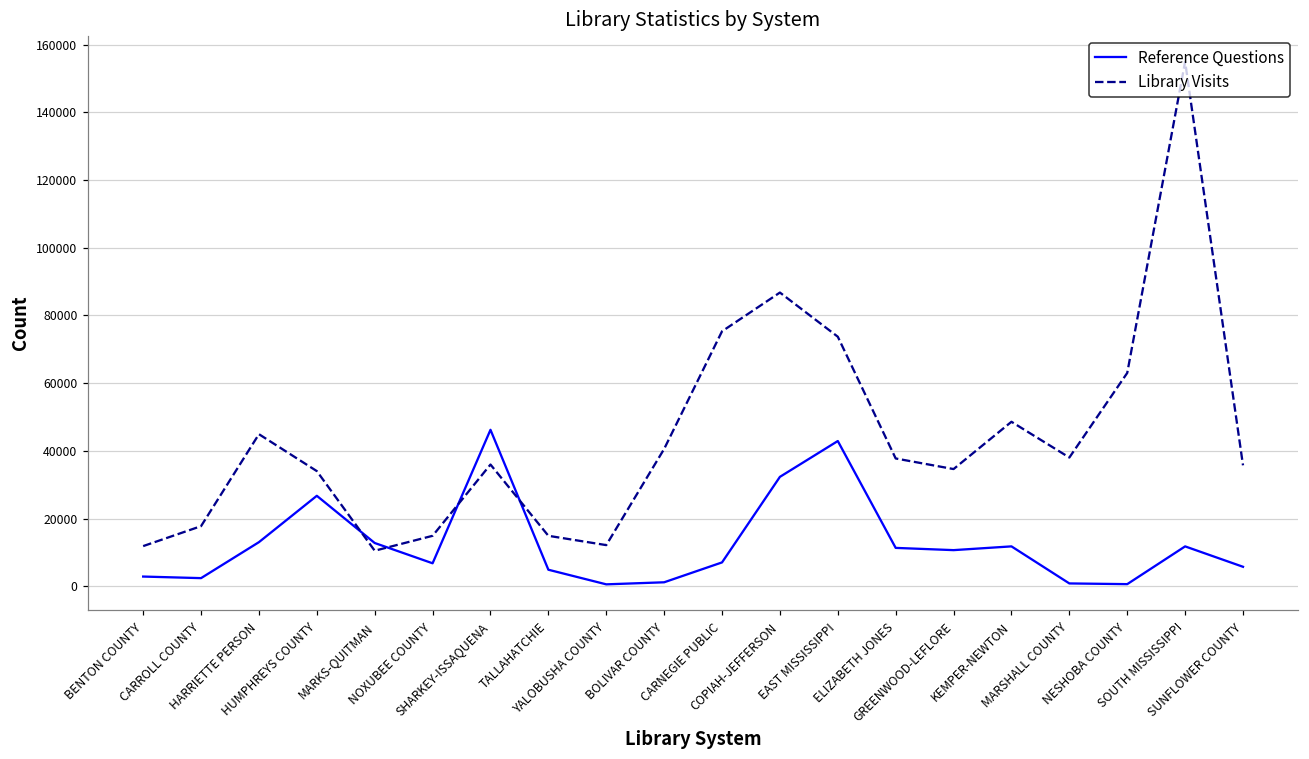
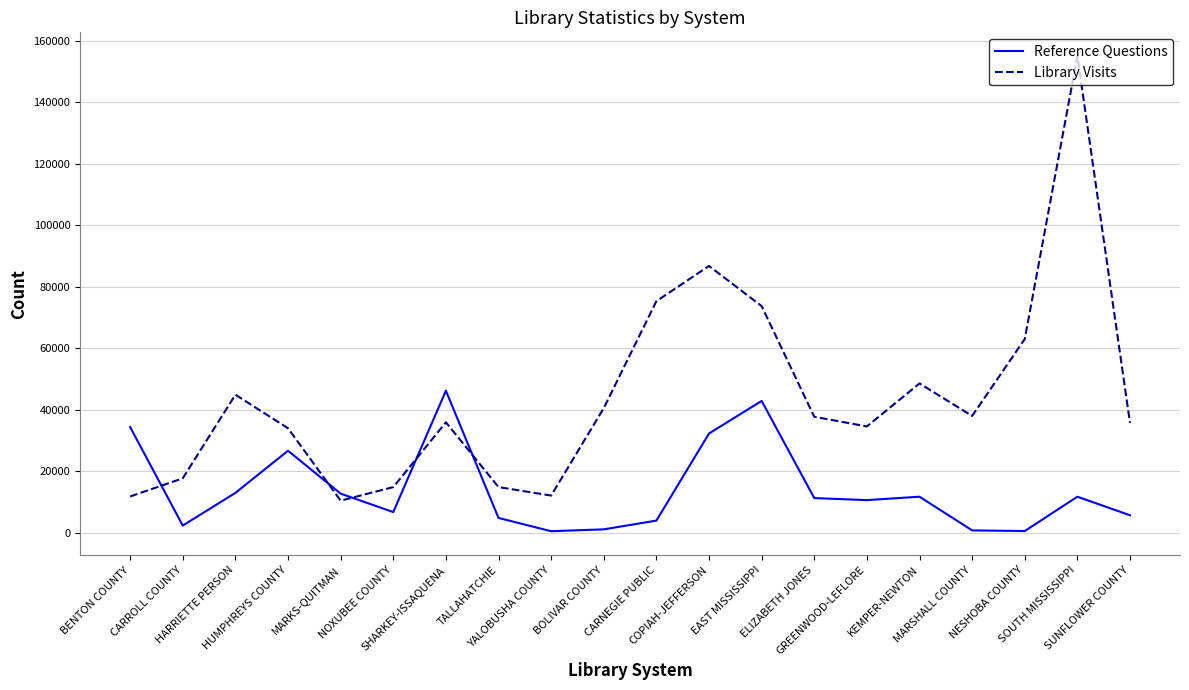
  {
    "Reference Questions": {
-     "BENTON COUNTY": 3000,
+     "BENTON COUNTY": 34000,
      "CARROLL COUNTY": 2000,
      "HARRIETTE PERSON": 13000,
      "HUMPHREYS COUNTY": 27000,
      "MARKS-QUITMAN": 13000,
      "NOXUBEE COUNTY": 7000,
      "SHARKEY-ISSAQUENA": 46000,
      "TALLAHATCHIE": 5000,
      "YALOBUSHA COUNTY": 1000,
      "BOLIVAR COUNTY": 1000,
-     "CARNEGIE PUBLIC": 7000,
+     "CARNEGIE PUBLIC": 4000,
      "COPIAH-JEFFERSON": 32000,
      "EAST MISSISSIPPI": 43000,
      "ELIZABETH JONES": 11000,
      "GREENWOOD-LEFLORE": 11000,
      "KEMPER-NEWTON": 12000,
      "MARSHALL COUNTY": 1000,
      "NESHOBA COUNTY": 1000,
      "SOUTH MISSISSIPPI": 12000,
      "SUNFLOWER COUNTY": 6000
    },
    "Library Visits": {
      "BENTON COUNTY": 12000,
      "CARROLL COUNTY": 18000,
      "HARRIETTE PERSON": 45000,
      "HUMPHREYS COUNTY": 34000,
      "MARKS-QUITMAN": 11000,
      "NOXUBEE COUNTY": 15000,
      "SHARKEY-ISSAQUENA": 36000,
      "TALLAHATCHIE": 15000,
      "YALOBUSHA COUNTY": 12000,
      "BOLIVAR COUNTY": 41000,
      "CARNEGIE PUBLIC": 75000,
      "COPIAH-JEFFERSON": 87000,
      "EAST MISSISSIPPI": 74000,
      "ELIZABETH JONES": 38000,
      "GREENWOOD-LEFLORE": 35000,
      "KEMPER-NEWTON": 49000,
      "MARSHALL COUNTY": 38000,
      "NESHOBA COUNTY": 63000,
      "SUNFLOWER COUNTY": 36000
    }
  }
